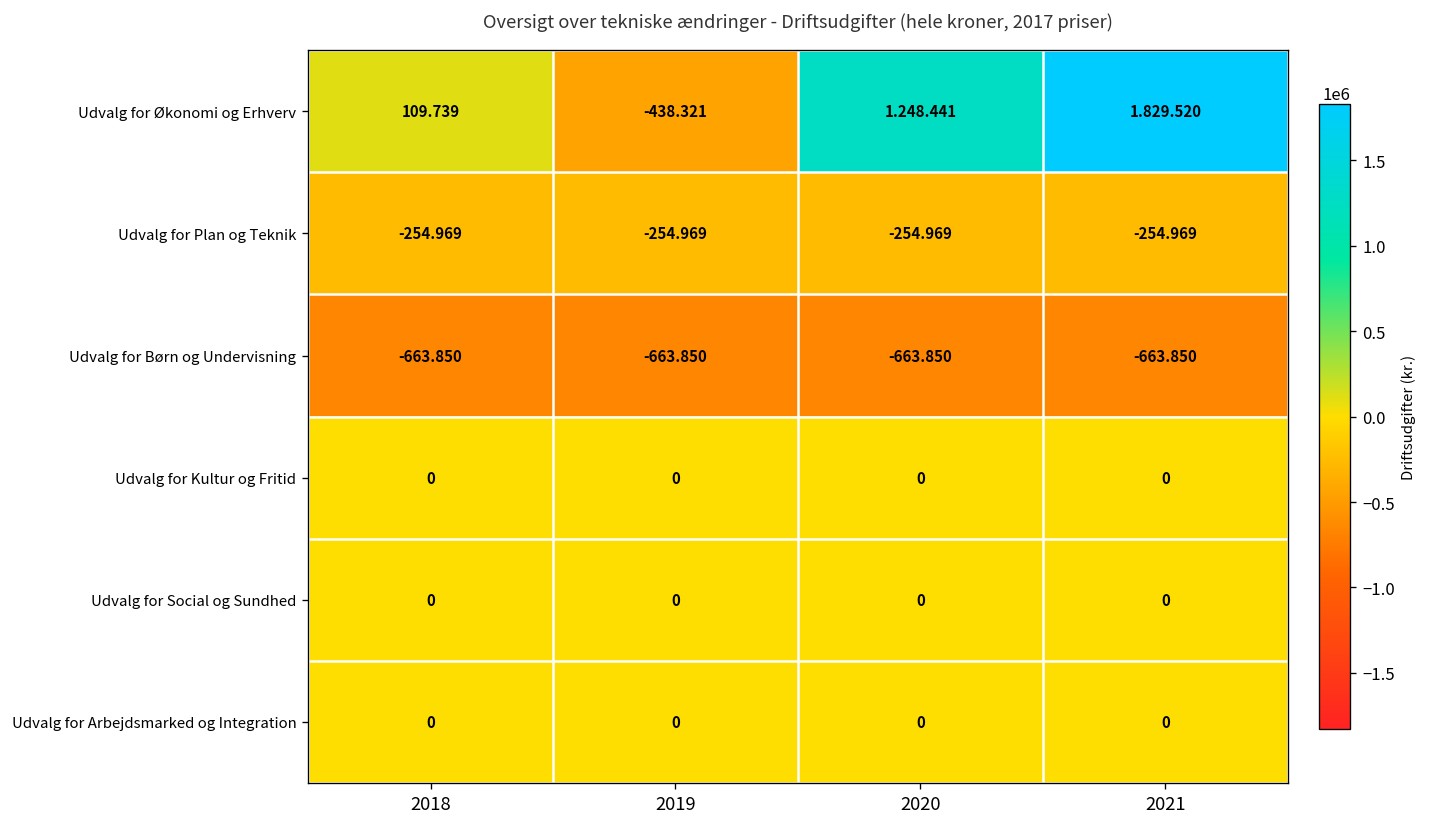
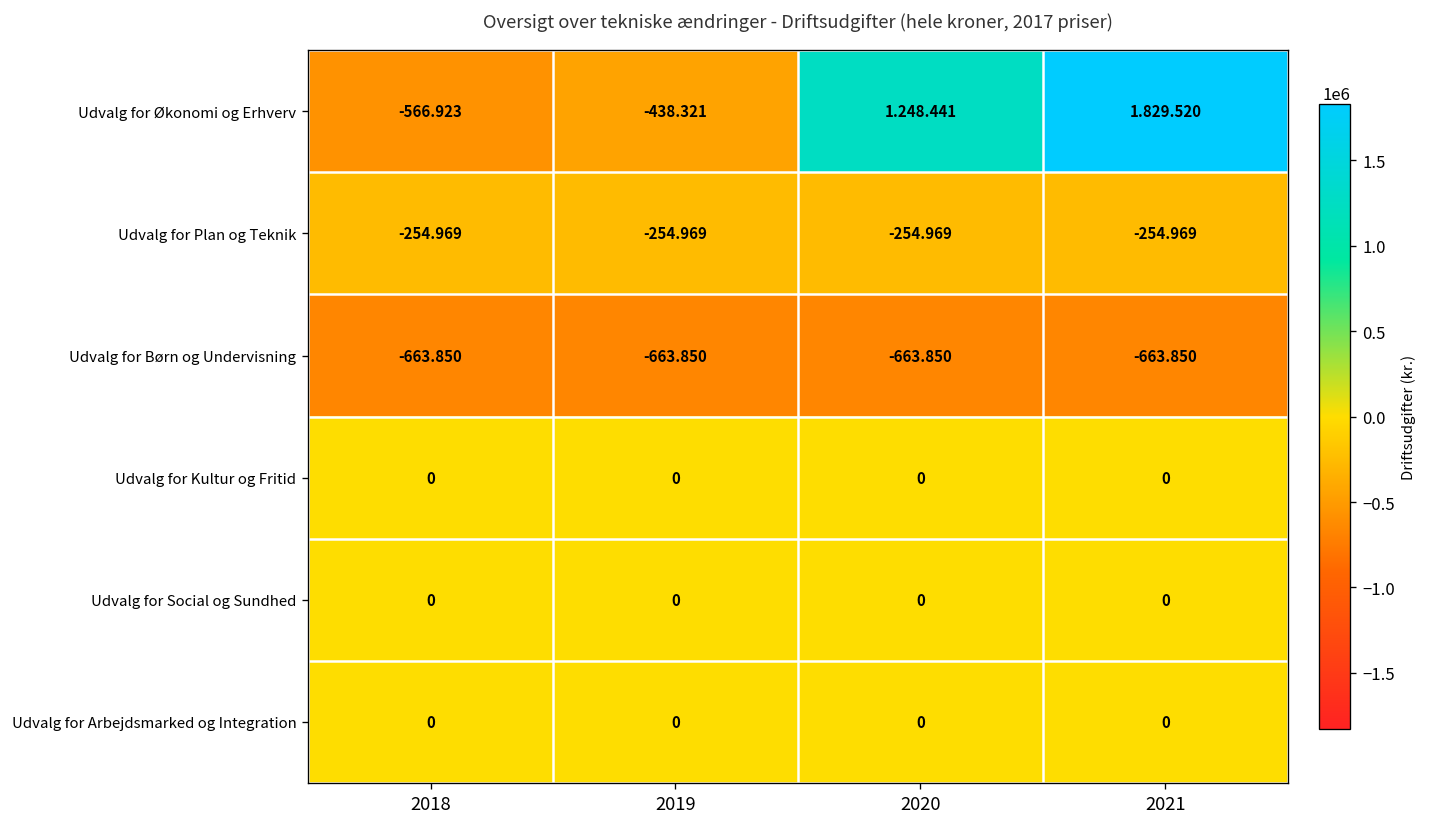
  {
    "Udvalg for Økonomi og Erhverv": {
-     "2018": 109.739,
+     "2018": -566.923,
      "2019": -438.321
    },
    "Udvalg for Plan og Teknik": {
      "2018": -254.969,
      "2019": -254.969,
      "2020": -254.969,
      "2021": -254.969
    },
    "Udvalg for Børn og Undervisning": {
      "2018": -663.850,
      "2019": -663.850,
      "2020": -663.850,
      "2021": -663.850
    },
    "Udvalg for Kultur og Fritid": {
      "2018": 0,
      "2019": 0,
      "2020": 0,
      "2021": 0
    },
    "Udvalg for Social og Sundhed": {
      "2018": 0,
      "2019": 0,
      "2020": 0,
      "2021": 0
    },
    "Udvalg for Arbejdsmarked og Integration": {
      "2018": 0,
      "2019": 0,
      "2020": 0,
      "2021": 0
    }
  }
